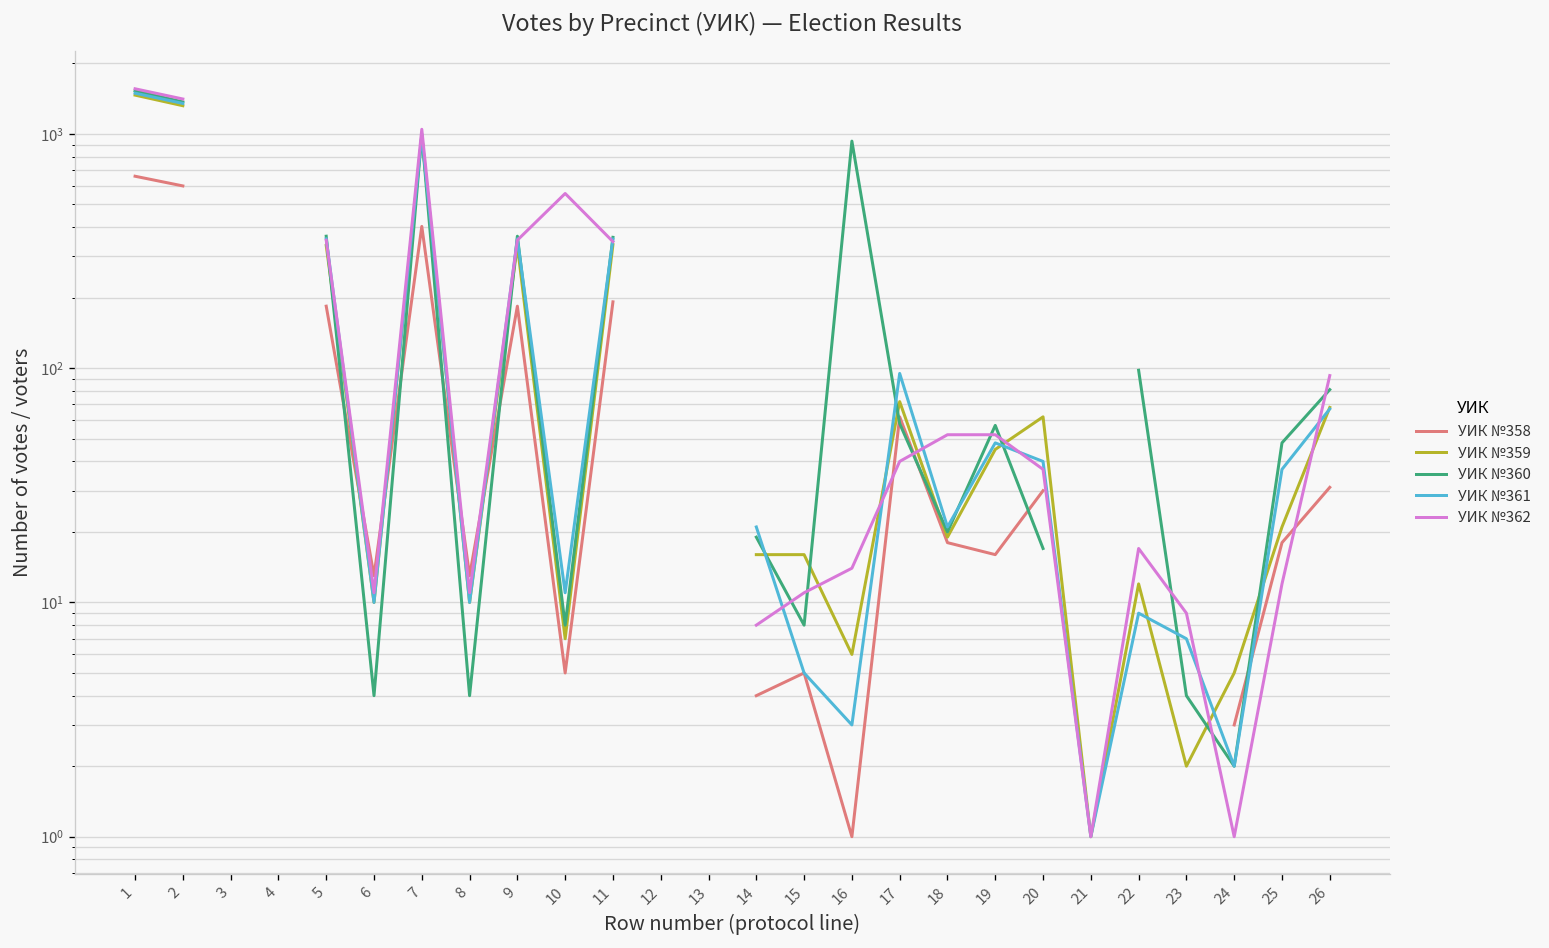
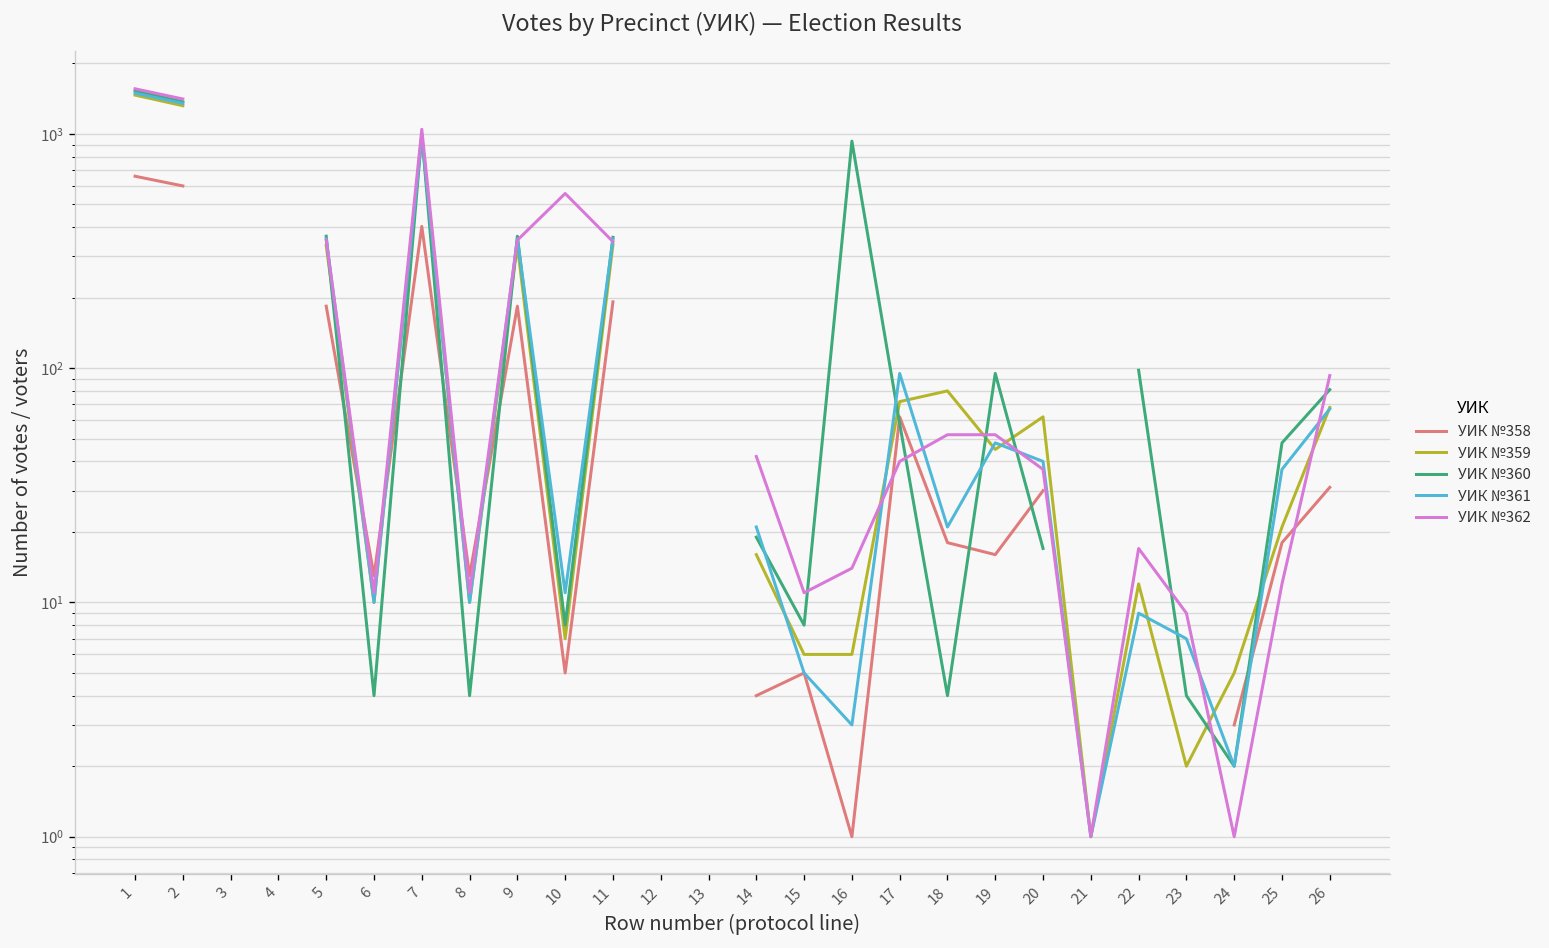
  {
    "УИК №358": {
      "1": 660,
      "2": 600,
      "5": 180,
      "6": 13,
      "7": 400,
      "8": 13,
      "9": 180,
      "10": 5,
      "11": 190,
      "14": 4,
      "16": 1,
      "17": 62,
      "18": 18,
      "19": 16,
      "20": 30,
      "22": 4,
      "24": 3,
      "25": 18,
      "26": 31
    },
    "УИК №359": {
      "5": 330,
      "9": 330,
      "10": 7,
      "14": 16,
-     "15": 16,
+     "15": 6,
      "16": 6,
      "17": 72,
-     "18": 19,
+     "18": 80,
      "19": 45,
      "20": 62,
      "22": 12,
      "23": 2,
      "24": 5,
      "25": 21
    },
    "УИК №360": {
      "6": 4,
      "8": 4,
      "10": 8,
      "14": 19,
      "15": 8,
      "16": 900,
      "17": 58,
-     "18": 20,
-     "19": 57,
+     "18": 4,
+     "19": 100,
      "20": 17,
      "22": 100,
      "23": 4,
      "25": 48,
      "26": 81
    },
    "УИК №361": {
      "10": 11,
      "14": 21,
      "16": 3,
      "17": 100,
      "18": 21,
      "19": 48,
      "20": 40,
      "22": 9,
      "23": 7,
      "25": 37
    },
    "УИК №362": {
      "6": 11,
      "7": 1000,
      "8": 11,
      "10": 560,
-     "14": 8,
+     "14": 42,
      "15": 11,
      "16": 14,
      "17": 40,
      "18": 52,
      "19": 52,
      "20": 37,
      "22": 17,
      "23": 9,
      "24": 1,
      "25": 12,
      "26": 90
    }
  }
